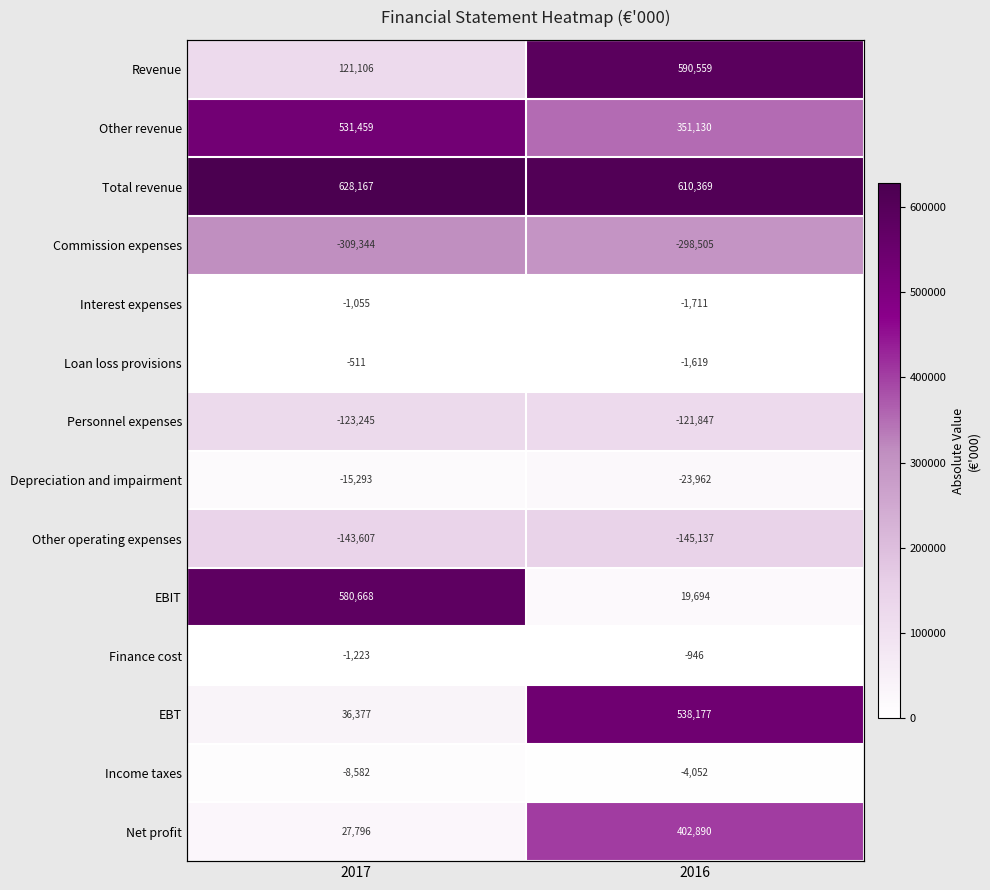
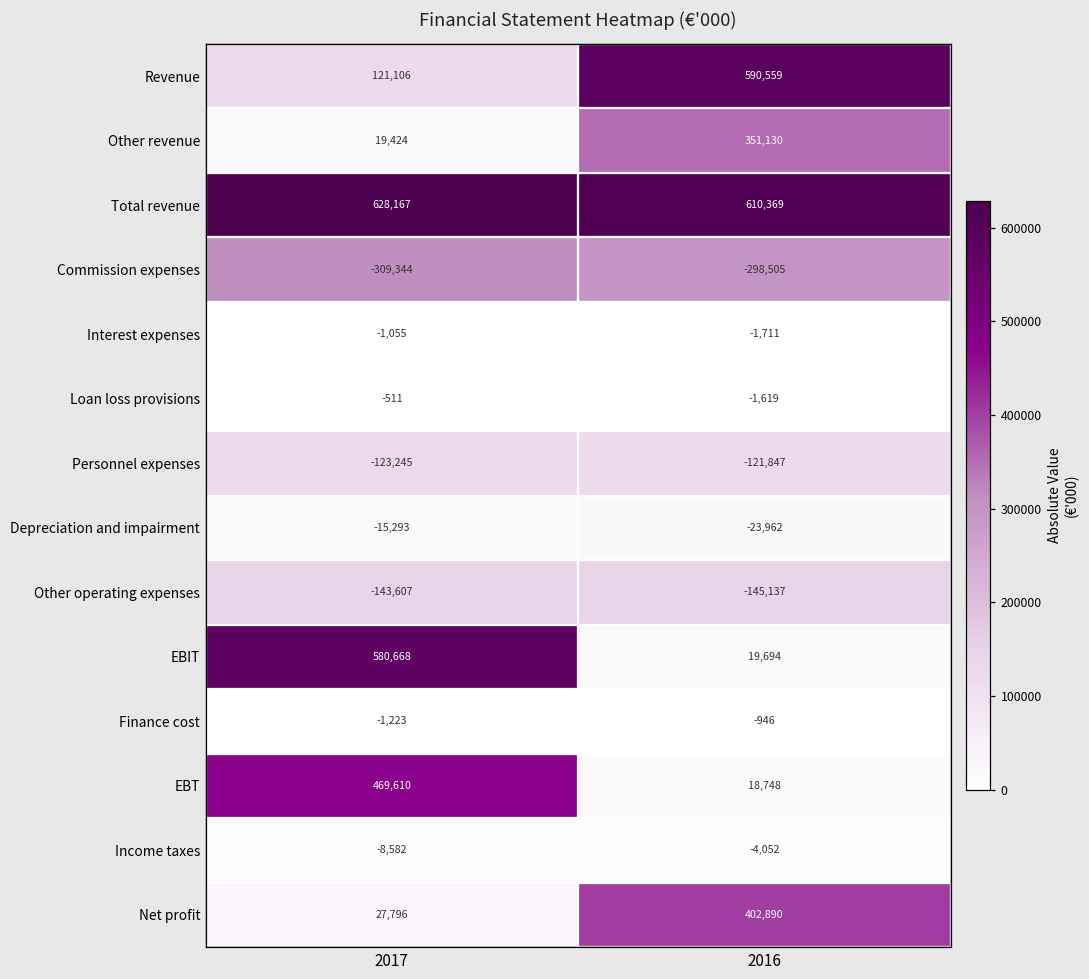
  {
    "Revenue": {
      "2017": "121,106",
      "2016": "590,559"
    },
    "Other revenue": {
-     "2017": "531,459",
+     "2017": "19,424",
      "2016": "351,130"
    },
    "Total revenue": {
      "2017": "628,167",
      "2016": "610,369"
    },
    "Commission expenses": {
      "2017": "-309,344",
      "2016": "-298,505"
    },
    "Interest expenses": {
      "2017": "-1,055",
      "2016": "-1,711"
    },
    "Loan loss provisions": {
      "2017": "-511",
      "2016": "-1,619"
    },
    "Personnel expenses": {
      "2017": "-123,245",
      "2016": "-121,847"
    },
    "Depreciation and impairment": {
      "2017": "-15,293",
      "2016": "-23,962"
    },
    "Other operating expenses": {
      "2017": "-143,607",
      "2016": "-145,137"
    },
    "EBIT": {
      "2017": "580,668",
      "2016": "19,694"
    },
    "Finance cost": {
      "2017": "-1,223",
      "2016": "-946"
    },
    "EBT": {
-     "2017": "36,377",
-     "2016": "538,177"
+     "2017": "469,610",
+     "2016": "18,748"
    },
    "Income taxes": {
      "2017": "-8,582",
      "2016": "-4,052"
    },
    "Net profit": {
      "2017": "27,796",
      "2016": "402,890"
    }
  }
